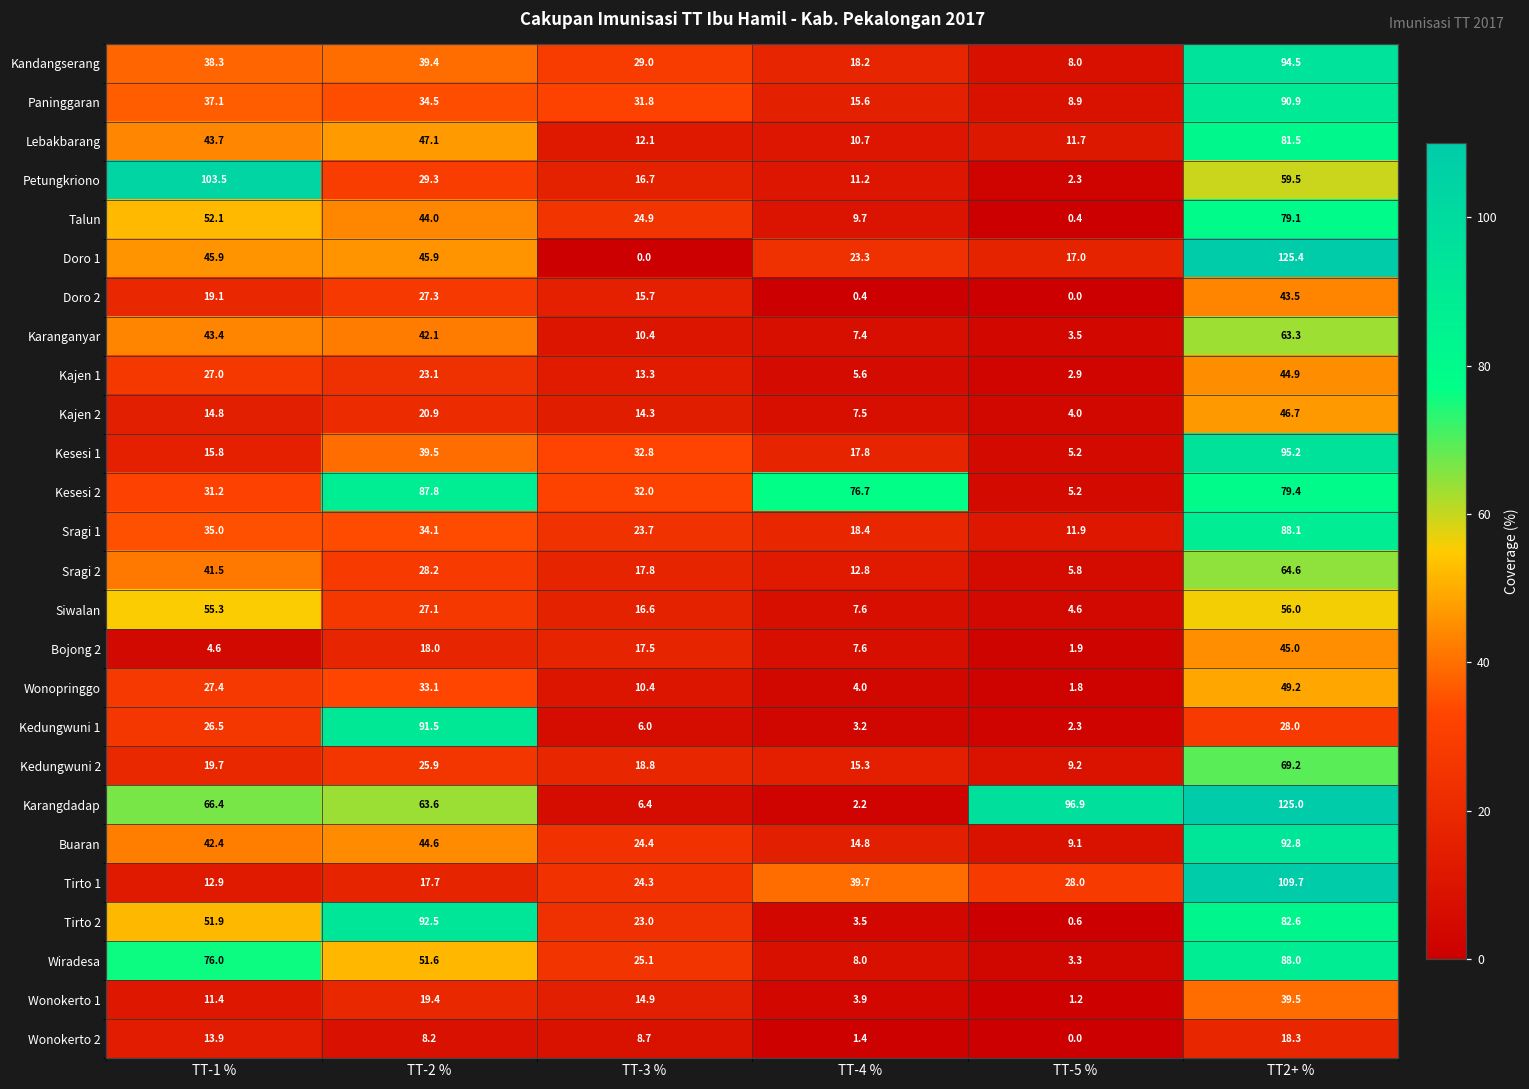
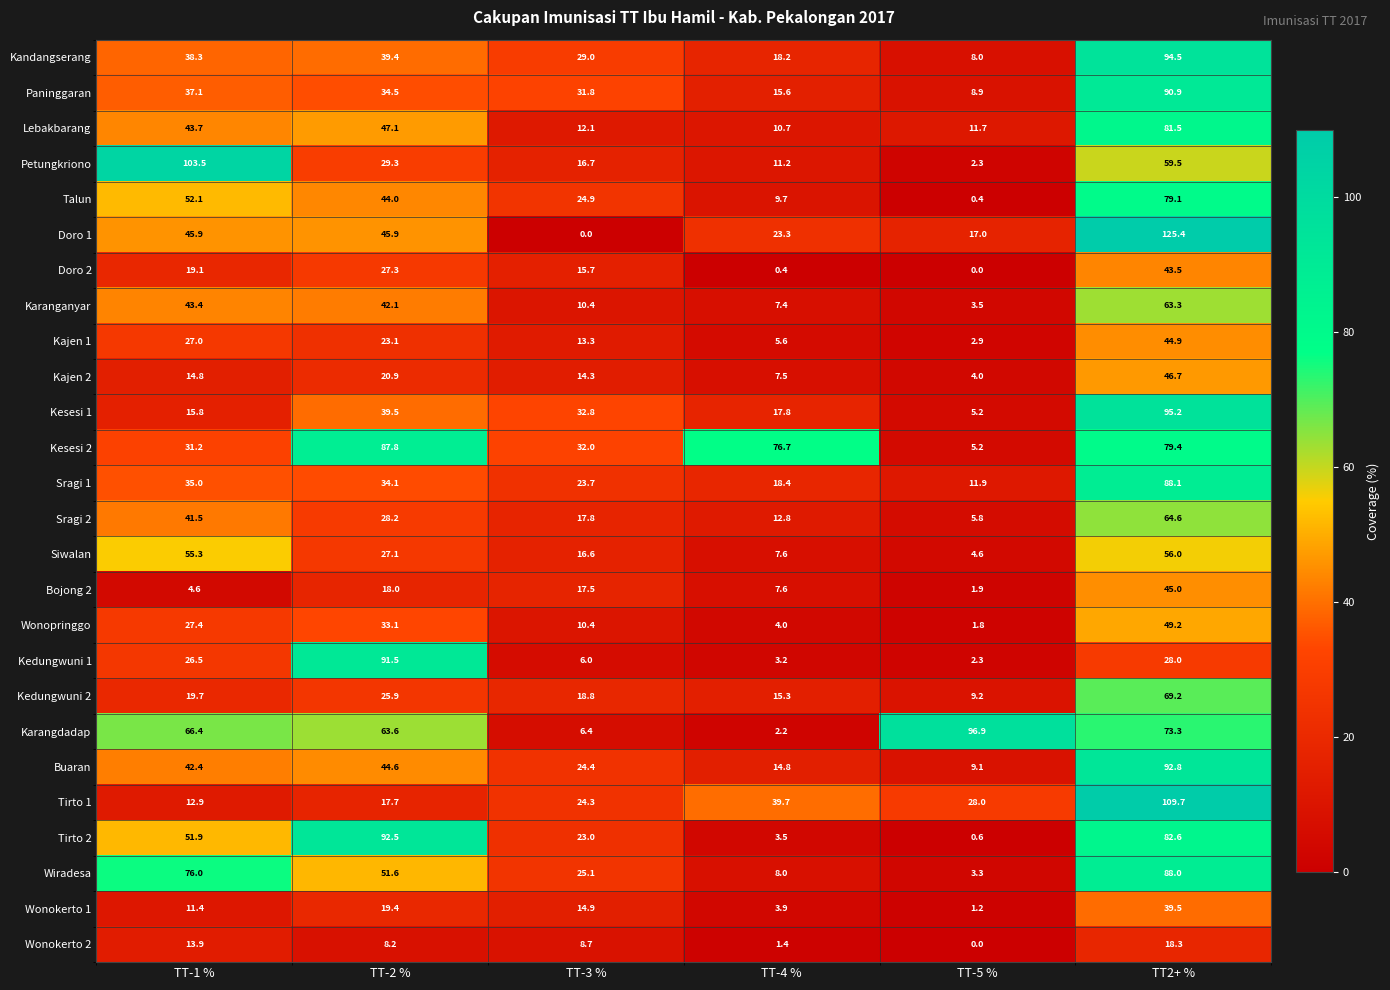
  {
    "Kandangserang": {
      "TT-1 %": 38.3,
      "TT-2 %": 39.4,
      "TT-3 %": 29.0,
      "TT-4 %": 18.2,
      "TT-5 %": 8.0,
      "TT2+ %": 94.5
    },
    "Paninggaran": {
      "TT-1 %": 37.1,
      "TT-2 %": 34.5,
      "TT-3 %": 31.8,
      "TT-4 %": 15.6,
      "TT-5 %": 8.9,
      "TT2+ %": 90.9
    },
    "Lebakbarang": {
      "TT-1 %": 43.7,
      "TT-2 %": 47.1,
      "TT-3 %": 12.1,
      "TT-4 %": 10.7,
      "TT-5 %": 11.7,
      "TT2+ %": 81.5
    },
    "Petungkriono": {
      "TT-1 %": 103.5,
      "TT-2 %": 29.3,
      "TT-3 %": 16.7,
      "TT-4 %": 11.2,
      "TT-5 %": 2.3,
      "TT2+ %": 59.5
    },
    "Talun": {
      "TT-1 %": 52.1,
      "TT-2 %": 44.0,
      "TT-3 %": 24.9,
      "TT-4 %": 9.7,
      "TT-5 %": 0.4,
      "TT2+ %": 79.1
    },
    "Doro 1": {
      "TT-1 %": 45.9,
      "TT-2 %": 45.9,
      "TT-3 %": 0.0,
      "TT-4 %": 23.3,
      "TT-5 %": 17.0,
      "TT2+ %": 125.4
    },
    "Doro 2": {
      "TT-1 %": 19.1,
      "TT-2 %": 27.3,
      "TT-3 %": 15.7,
      "TT-4 %": 0.4,
      "TT-5 %": 0.0,
      "TT2+ %": 43.5
    },
    "Karanganyar": {
      "TT-1 %": 43.4,
      "TT-2 %": 42.1,
      "TT-3 %": 10.4,
      "TT-4 %": 7.4,
      "TT-5 %": 3.5,
      "TT2+ %": 63.3
    },
    "Kajen 1": {
      "TT-1 %": 27.0,
      "TT-2 %": 23.1,
      "TT-3 %": 13.3,
      "TT-4 %": 5.6,
      "TT-5 %": 2.9,
      "TT2+ %": 44.9
    },
    "Kajen 2": {
      "TT-1 %": 14.8,
      "TT-2 %": 20.9,
      "TT-3 %": 14.3,
      "TT-4 %": 7.5,
      "TT-5 %": 4.0,
      "TT2+ %": 46.7
    },
    "Kesesi 1": {
      "TT-1 %": 15.8,
      "TT-2 %": 39.5,
      "TT-3 %": 32.8,
      "TT-4 %": 17.8,
      "TT-5 %": 5.2,
      "TT2+ %": 95.2
    },
    "Kesesi 2": {
      "TT-1 %": 31.2,
      "TT-2 %": 87.8,
      "TT-3 %": 32.0,
      "TT-4 %": 76.7,
      "TT-5 %": 5.2,
      "TT2+ %": 79.4
    },
    "Sragi 1": {
      "TT-1 %": 35.0,
      "TT-2 %": 34.1,
      "TT-3 %": 23.7,
      "TT-4 %": 18.4,
      "TT-5 %": 11.9,
      "TT2+ %": 88.1
    },
    "Sragi 2": {
      "TT-1 %": 41.5,
      "TT-2 %": 28.2,
      "TT-3 %": 17.8,
      "TT-4 %": 12.8,
      "TT-5 %": 5.8,
      "TT2+ %": 64.6
    },
    "Siwalan": {
      "TT-1 %": 55.3,
      "TT-2 %": 27.1,
      "TT-3 %": 16.6,
      "TT-4 %": 7.6,
      "TT-5 %": 4.6,
      "TT2+ %": 56.0
    },
    "Bojong 2": {
      "TT-1 %": 4.6,
      "TT-2 %": 18.0,
      "TT-3 %": 17.5,
      "TT-4 %": 7.6,
      "TT-5 %": 1.9,
      "TT2+ %": 45.0
    },
    "Wonopringgo": {
      "TT-1 %": 27.4,
      "TT-2 %": 33.1,
      "TT-3 %": 10.4,
      "TT-4 %": 4.0,
      "TT-5 %": 1.8,
      "TT2+ %": 49.2
    },
    "Kedungwuni 1": {
      "TT-1 %": 26.5,
      "TT-2 %": 91.5,
      "TT-3 %": 6.0,
      "TT-4 %": 3.2,
      "TT-5 %": 2.3,
      "TT2+ %": 28.0
    },
    "Kedungwuni 2": {
      "TT-1 %": 19.7,
      "TT-2 %": 25.9,
      "TT-3 %": 18.8,
      "TT-4 %": 15.3,
      "TT-5 %": 9.2,
      "TT2+ %": 69.2
    },
    "Karangdadap": {
      "TT-1 %": 66.4,
      "TT-2 %": 63.6,
      "TT-3 %": 6.4,
      "TT-4 %": 2.2,
      "TT-5 %": 96.9,
-     "TT2+ %": 125.0
+     "TT2+ %": 73.3
    },
    "Buaran": {
      "TT-1 %": 42.4,
      "TT-2 %": 44.6,
      "TT-3 %": 24.4,
      "TT-4 %": 14.8,
      "TT-5 %": 9.1,
      "TT2+ %": 92.8
    },
    "Tirto 1": {
      "TT-1 %": 12.9,
      "TT-2 %": 17.7,
      "TT-3 %": 24.3,
      "TT-4 %": 39.7,
      "TT-5 %": 28.0,
      "TT2+ %": 109.7
    },
    "Tirto 2": {
      "TT-1 %": 51.9,
      "TT-2 %": 92.5,
      "TT-3 %": 23.0,
      "TT-4 %": 3.5,
      "TT-5 %": 0.6,
      "TT2+ %": 82.6
    },
    "Wiradesa": {
      "TT-1 %": 76.0,
      "TT-2 %": 51.6,
      "TT-3 %": 25.1,
      "TT-4 %": 8.0,
      "TT-5 %": 3.3,
      "TT2+ %": 88.0
    },
    "Wonokerto 1": {
      "TT-1 %": 11.4,
      "TT-2 %": 19.4,
      "TT-3 %": 14.9,
      "TT-4 %": 3.9,
      "TT-5 %": 1.2,
      "TT2+ %": 39.5
    },
    "Wonokerto 2": {
      "TT-1 %": 13.9,
      "TT-2 %": 8.2,
      "TT-3 %": 8.7,
      "TT-4 %": 1.4,
      "TT-5 %": 0.0,
      "TT2+ %": 18.3
    }
  }
